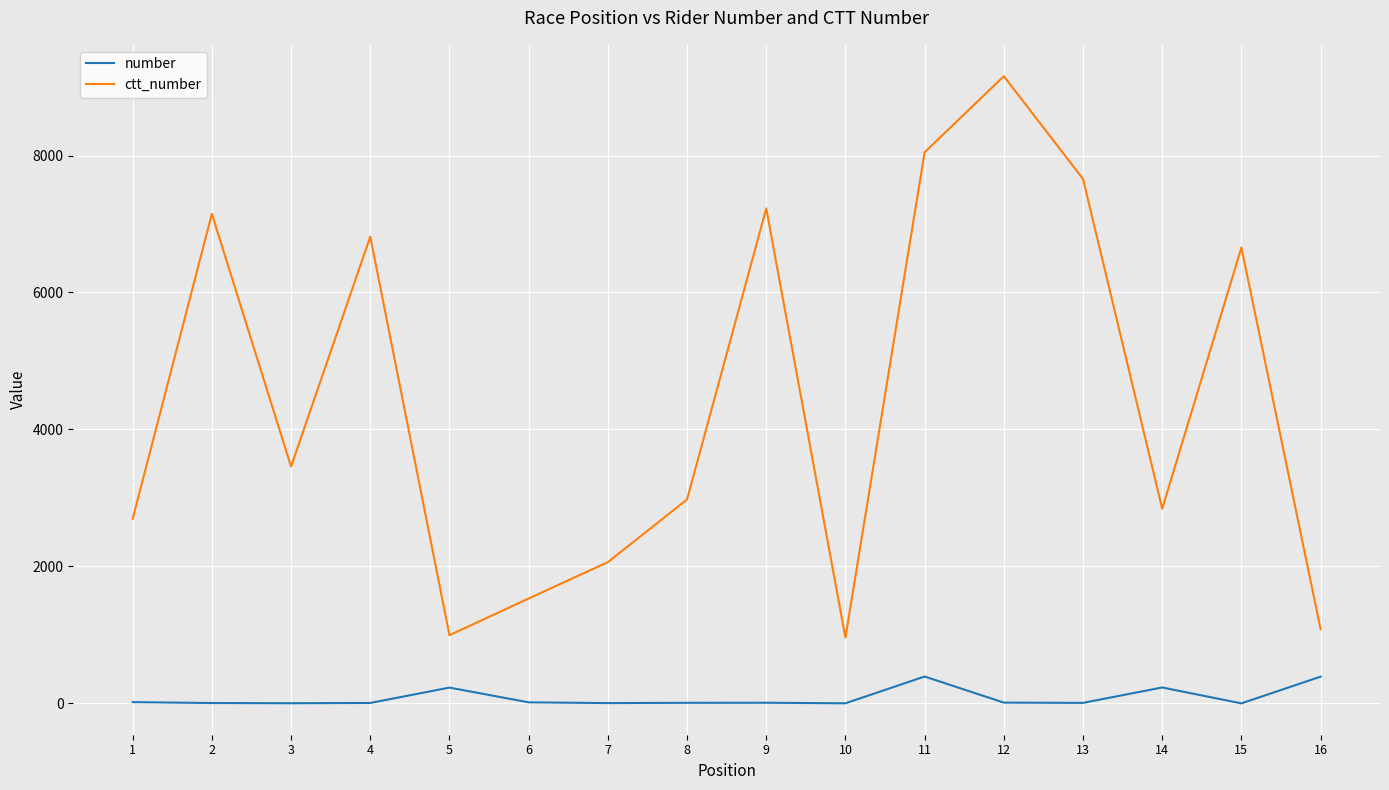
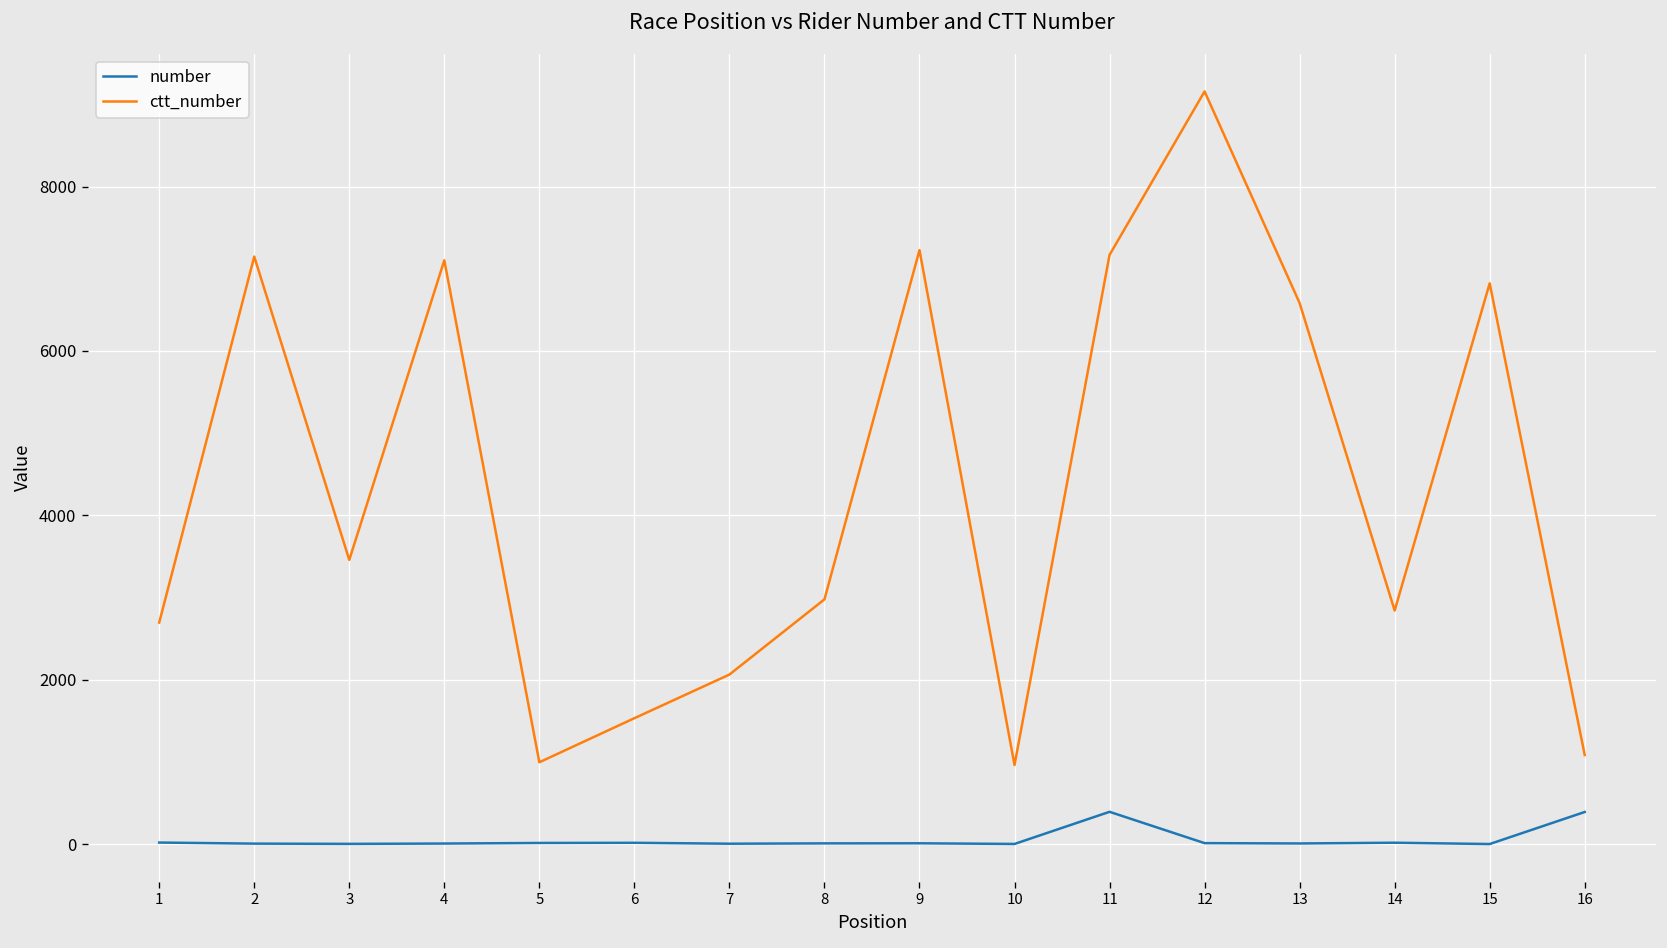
  {
    "number": {
      "1": 0,
      "2": 0,
      "3": 0,
      "4": 0,
-     "5": 200,
+     "5": 0,
      "6": 0,
      "7": 0,
      "8": 0,
      "9": 0,
      "10": 0,
      "11": 400,
      "12": 0,
      "13": 0,
-     "14": 200,
+     "14": 0,
      "15": 0,
      "16": 400
    },
    "ctt_number": {
      "1": 2700,
      "2": 7100,
      "3": 3500,
-     "4": 6800,
+     "4": 7100,
      "5": 1000,
      "6": 1500,
      "7": 2100,
      "8": 3000,
      "9": 7200,
      "10": 1000,
-     "11": 8000,
+     "11": 7200,
      "12": 9200,
-     "13": 7700,
+     "13": 6600,
      "14": 2800,
-     "15": 6700,
+     "15": 6800,
      "16": 1100
    }
  }
